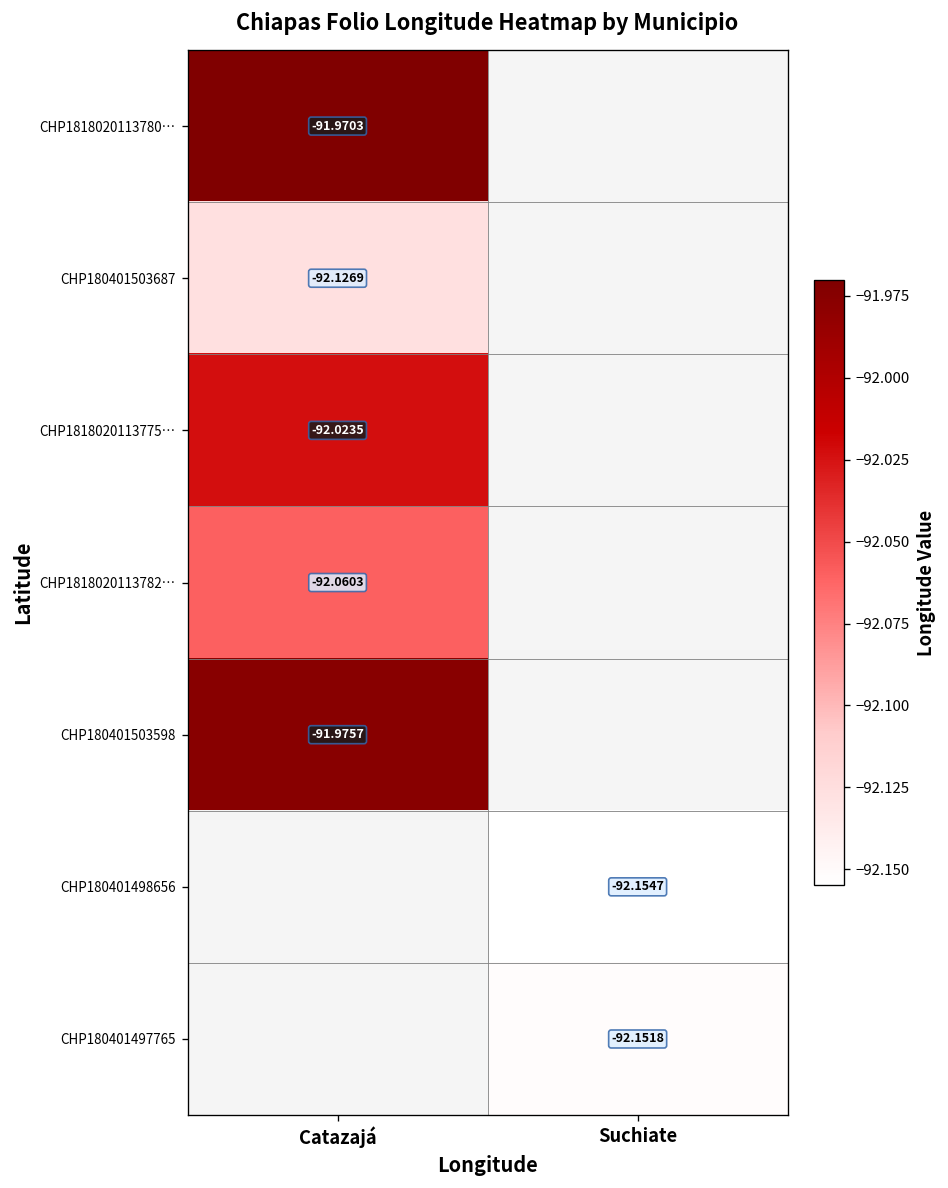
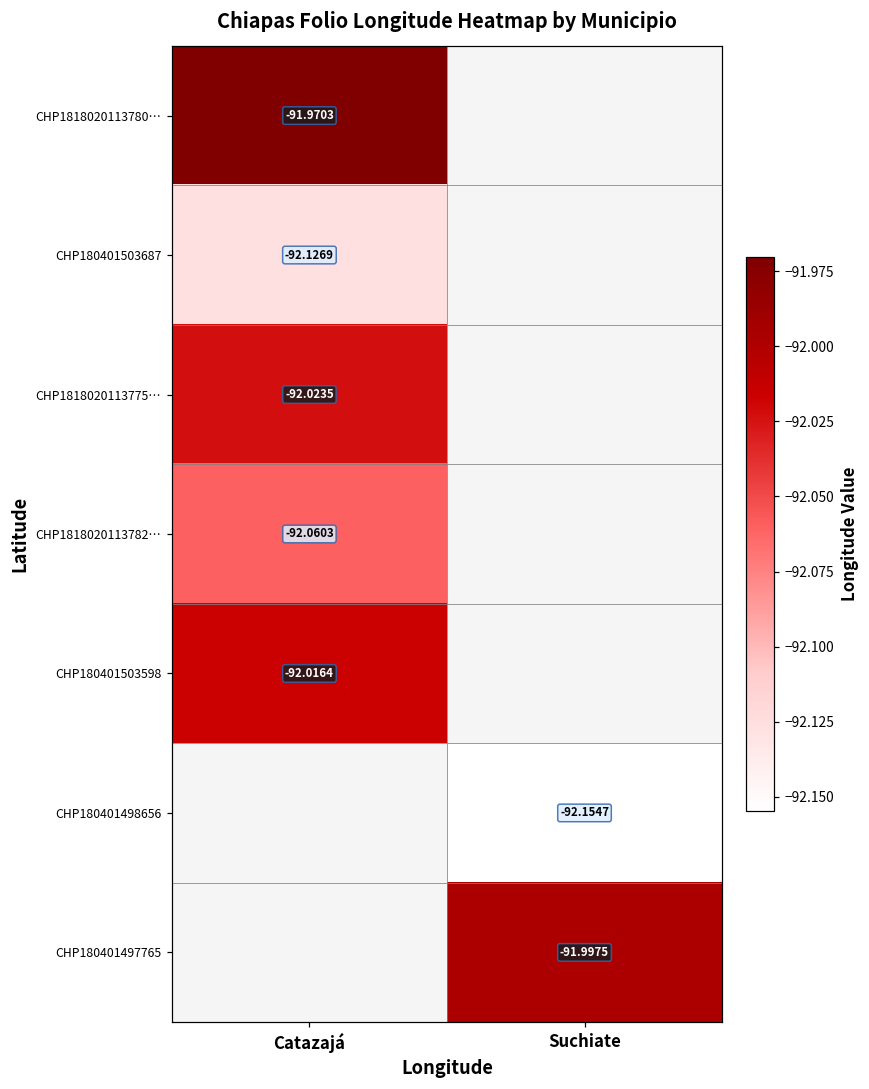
  {
    "CHP180401503598": {
-     "Catazajá": -91.9757
+     "Catazajá": -92.0164
    },
    "CHP180401497765": {
-     "Suchiate": -92.1518
+     "Suchiate": -91.9975
    }
  }
